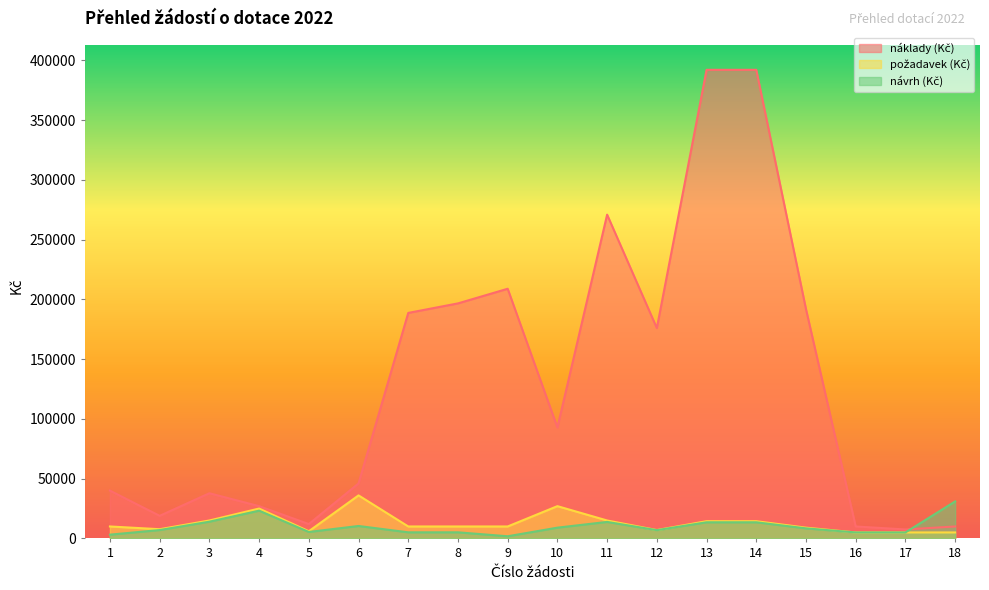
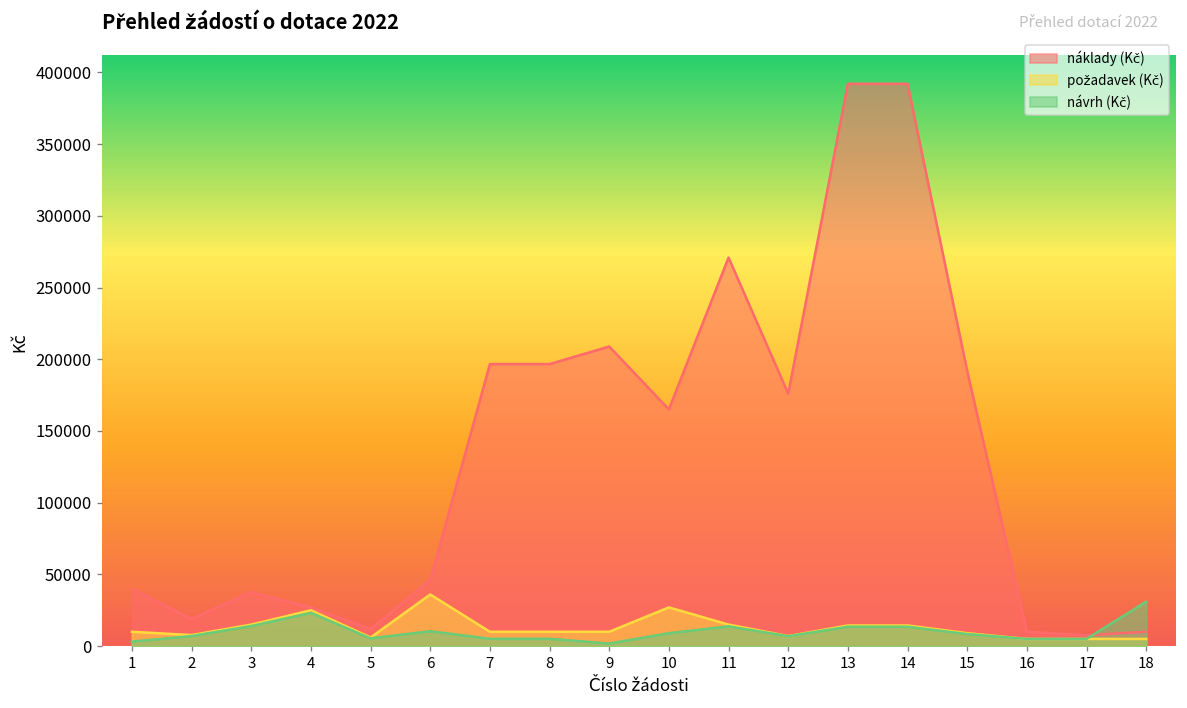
  {
    "náklady (Kč)": {
      "1": 40000,
      "2": 19000,
      "3": 38000,
      "5": 12000,
      "6": 46000,
-     "7": 189000,
+     "7": 197000,
      "8": 197000,
      "9": 209000,
-     "10": 93000,
+     "10": 165000,
      "11": 271000,
      "12": 176000,
      "13": 392000,
      "14": 392000,
      "15": 192000,
      "16": 10000,
      "17": 8000,
      "18": 10000
    },
    "požadavek (Kč)": {
      "1": 10000,
      "6": 36000,
      "7": 10000,
      "8": 10000,
      "9": 10000,
      "10": 27000,
      "18": 5000
    },
    "návrh (Kč)": {
      "1": 3000,
      "6": 10000,
      "7": 5000,
      "8": 5000,
      "9": 2000,
      "10": 9000,
      "18": 31000
    }
  }
